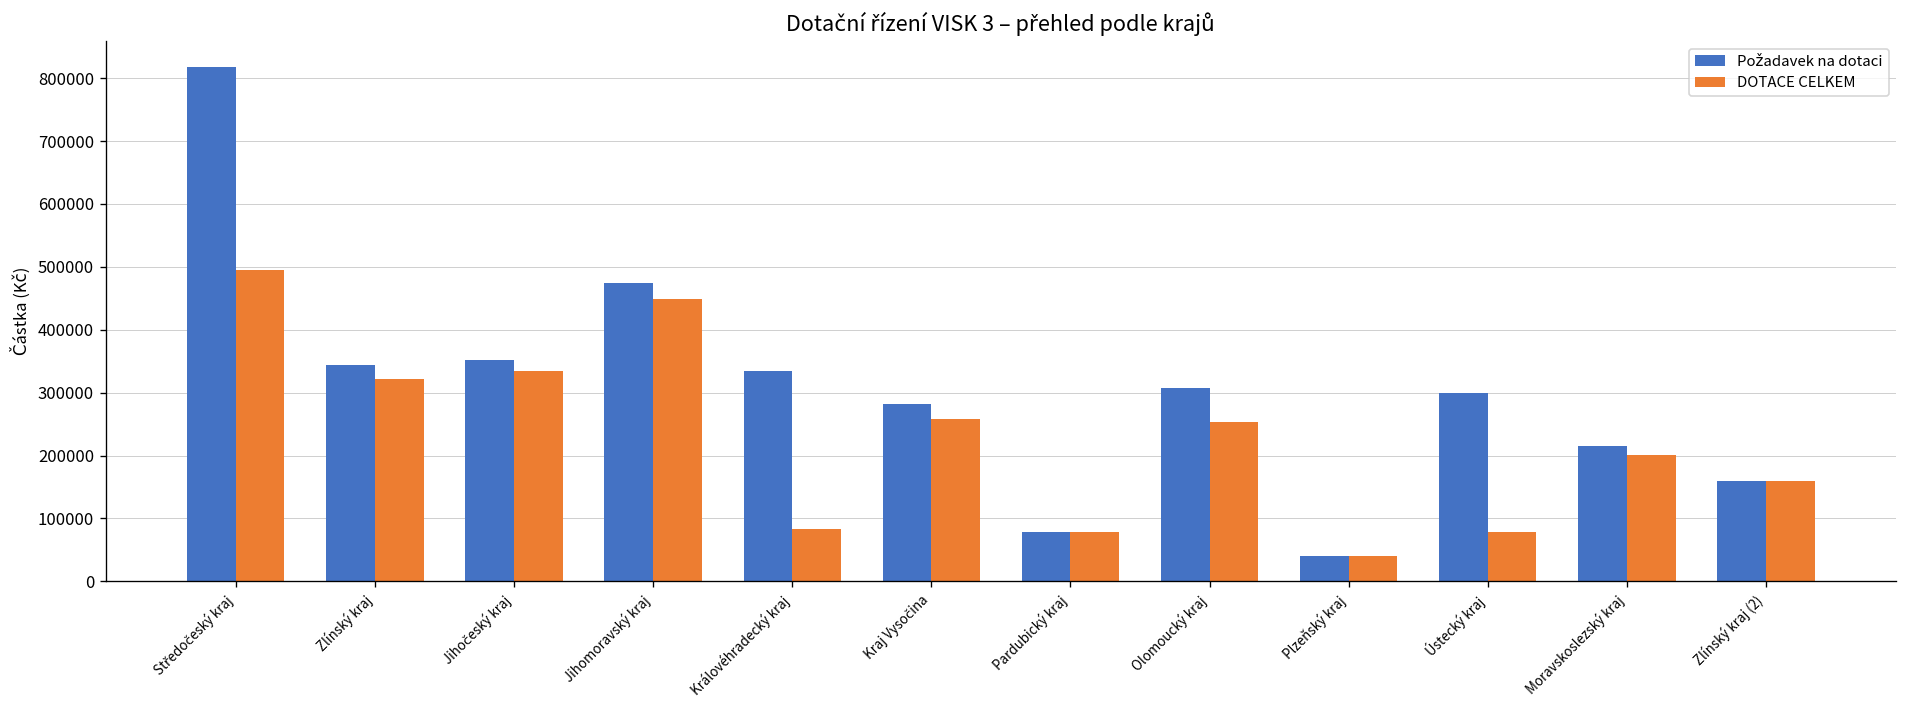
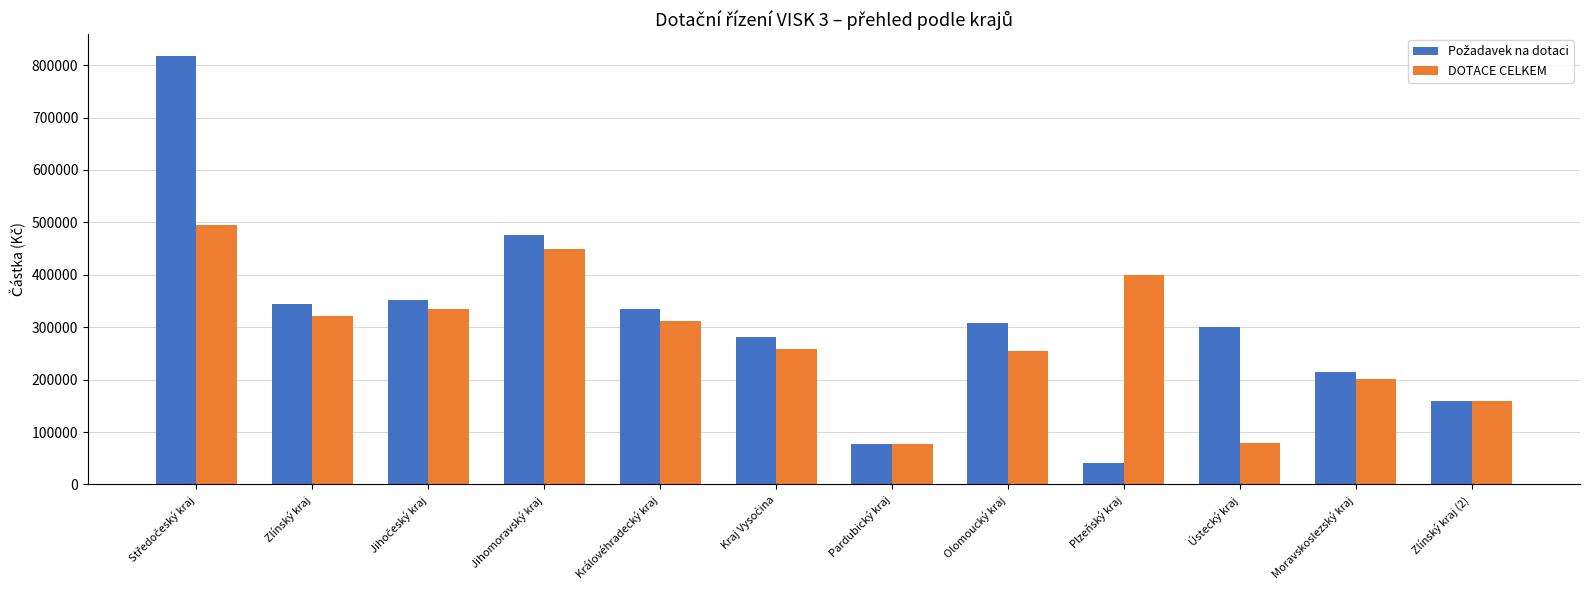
  {
    "Požadavek na dotaci": {
      "Středočeský kraj": 820000,
      "Zlínský kraj": 340000,
      "Jihočeský kraj": 350000,
      "Jihomoravský kraj": 480000,
      "Královéhradecký kraj": 340000,
      "Kraj Vysočina": 280000,
      "Pardubický kraj": 80000,
      "Olomoucký kraj": 310000,
      "Plzeňský kraj": 40000,
      "Ústecký kraj": 300000,
      "Moravskoslezský kraj": 220000,
      "Zlínský kraj (2)": 160000
    },
    "DOTACE CELKEM": {
      "Středočeský kraj": 490000,
      "Zlínský kraj": 320000,
      "Jihočeský kraj": 330000,
      "Jihomoravský kraj": 450000,
-     "Královéhradecký kraj": 80000,
+     "Královéhradecký kraj": 310000,
      "Kraj Vysočina": 260000,
      "Pardubický kraj": 80000,
      "Olomoucký kraj": 250000,
-     "Plzeňský kraj": 40000,
+     "Plzeňský kraj": 400000,
      "Ústecký kraj": 80000,
      "Moravskoslezský kraj": 200000,
      "Zlínský kraj (2)": 160000
    }
  }
